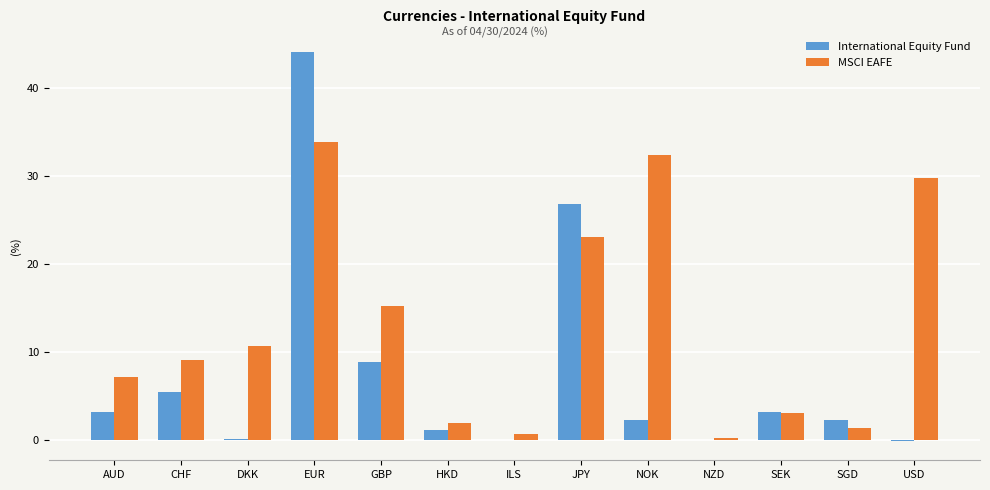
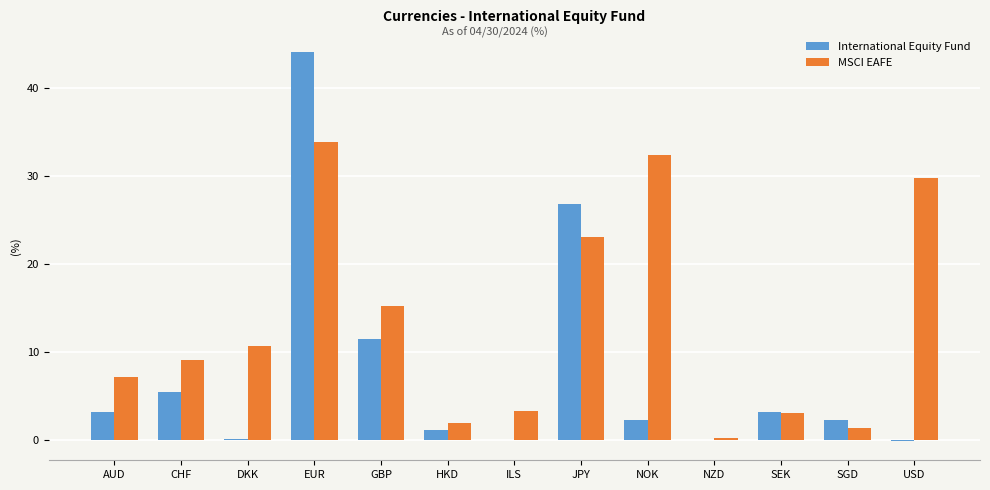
  {
    "International Equity Fund": {
      "AUD": 3,
      "CHF": 5,
      "EUR": 44,
-     "GBP": 9,
+     "GBP": 12,
      "HKD": 1,
      "ILS": 0,
      "JPY": 27,
      "NOK": 2,
      "NZD": 0,
      "SEK": 3,
      "SGD": 2
    },
    "MSCI EAFE": {
      "AUD": 7,
      "CHF": 9,
      "DKK": 11,
      "EUR": 34,
      "GBP": 15,
      "HKD": 2,
-     "ILS": 1,
+     "ILS": 3,
      "JPY": 23,
      "NOK": 32,
      "SEK": 3,
      "SGD": 1,
      "USD": 30
    }
  }
